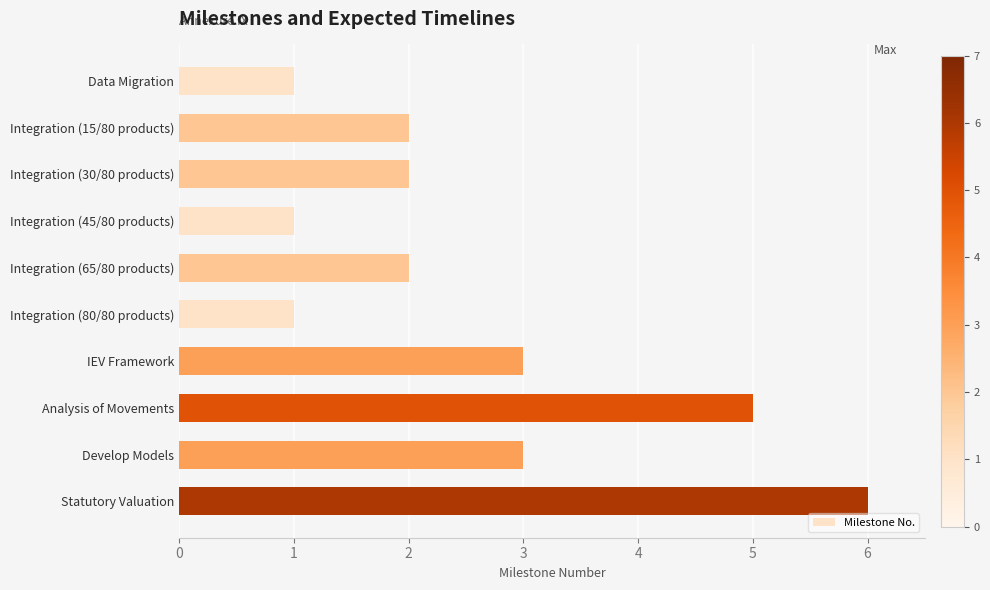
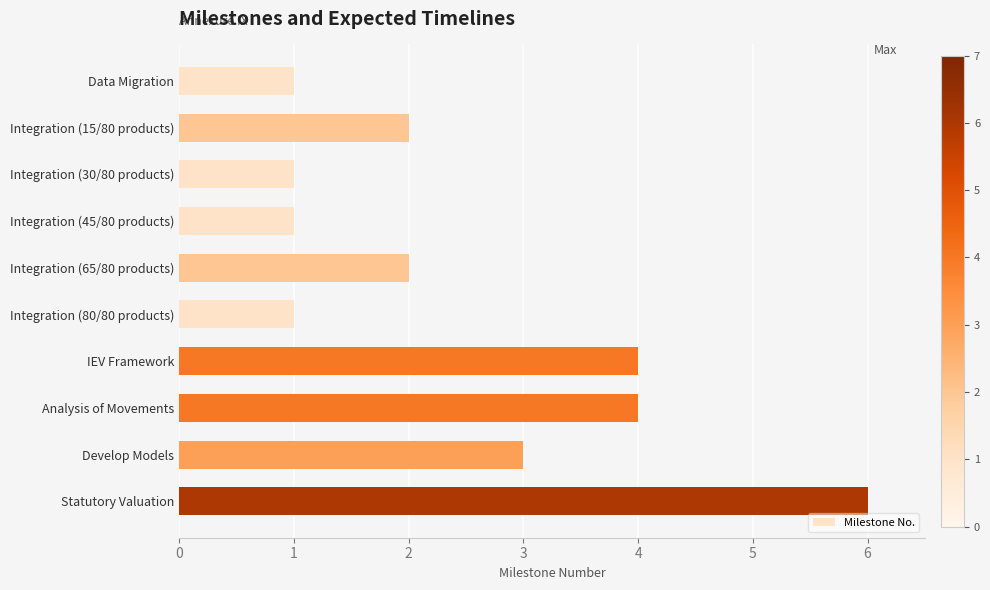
  {
    "Data Migration": 1,
    "Integration (15/80 products)": 2,
-   "Integration (30/80 products)": 2,
+   "Integration (30/80 products)": 1,
    "Integration (45/80 products)": 1,
    "Integration (65/80 products)": 2,
    "Integration (80/80 products)": 1,
-   "IEV Framework": 3,
-   "Analysis of Movements": 5,
+   "IEV Framework": 4,
+   "Analysis of Movements": 4,
    "Develop Models": 3,
    "Statutory Valuation": 6
  }
